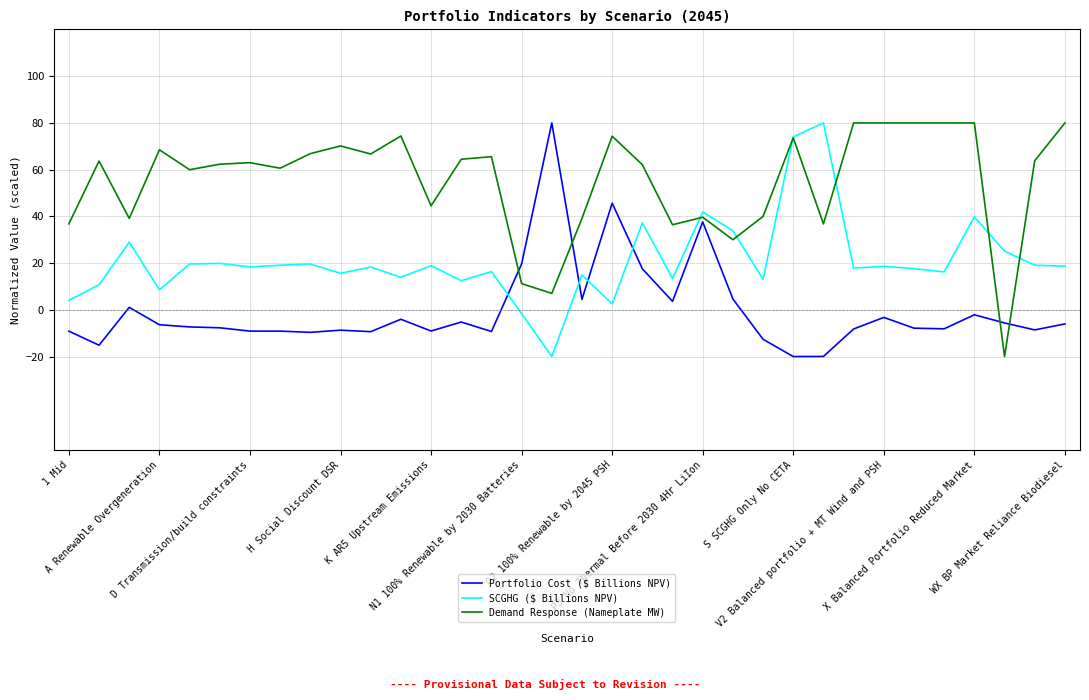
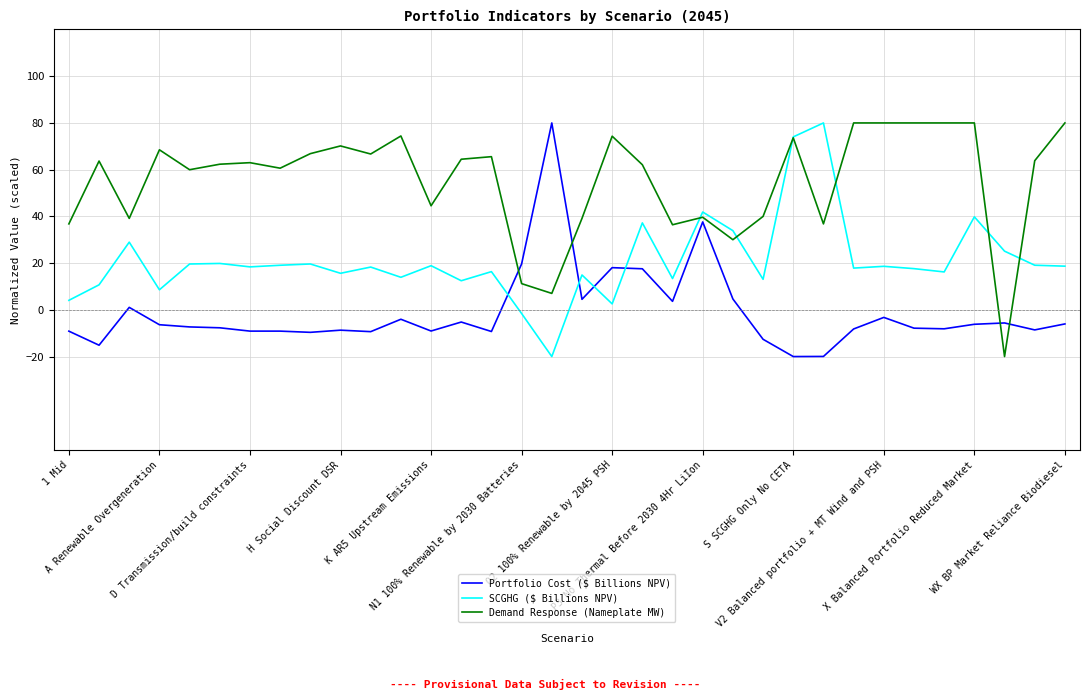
  {
    "Portfolio Cost ($ Billions NPV)": {
      "1 Mid": -9,
      "A Renewable Overgeneration": -6,
      "D Transmission/build constraints": -9,
      "H Social Discount DSR": -9,
      "K AR5 Upstream Emissions": -9,
      "N1 100% Renewable by 2030 Batteries": 20,
-     "O2 100% Renewable by 2045 PSH": 46,
+     "O2 100% Renewable by 2045 PSH": 18,
      "P3 No Thermal Before 2030 4Hr LiIon": 38,
      "S SCGHG Only No CETA": -20,
      "V2 Balanced portfolio + MT Wind and PSH": -3,
-     "X Balanced Portfolio Reduced Market": -2,
+     "X Balanced Portfolio Reduced Market": -6,
      "WX BP Market Reliance Biodiesel": -6
    },
    "SCGHG ($ Billions NPV)": {
      "1 Mid": 4,
      "A Renewable Overgeneration": 9,
      "D Transmission/build constraints": 18,
      "H Social Discount DSR": 16,
      "K AR5 Upstream Emissions": 19,
      "N1 100% Renewable by 2030 Batteries": -2,
      "O2 100% Renewable by 2045 PSH": 3,
      "P3 No Thermal Before 2030 4Hr LiIon": 42,
      "V2 Balanced portfolio + MT Wind and PSH": 19,
      "X Balanced Portfolio Reduced Market": 40,
      "WX BP Market Reliance Biodiesel": 19
    },
    "Demand Response (Nameplate MW)": {
      "1 Mid": 37,
      "A Renewable Overgeneration": 68,
      "D Transmission/build constraints": 63,
      "H Social Discount DSR": 70,
      "K AR5 Upstream Emissions": 45,
      "N1 100% Renewable by 2030 Batteries": 11,
      "O2 100% Renewable by 2045 PSH": 74,
      "P3 No Thermal Before 2030 4Hr LiIon": 40,
      "V2 Balanced portfolio + MT Wind and PSH": 80,
      "X Balanced Portfolio Reduced Market": 80,
      "WX BP Market Reliance Biodiesel": 80
    }
  }
